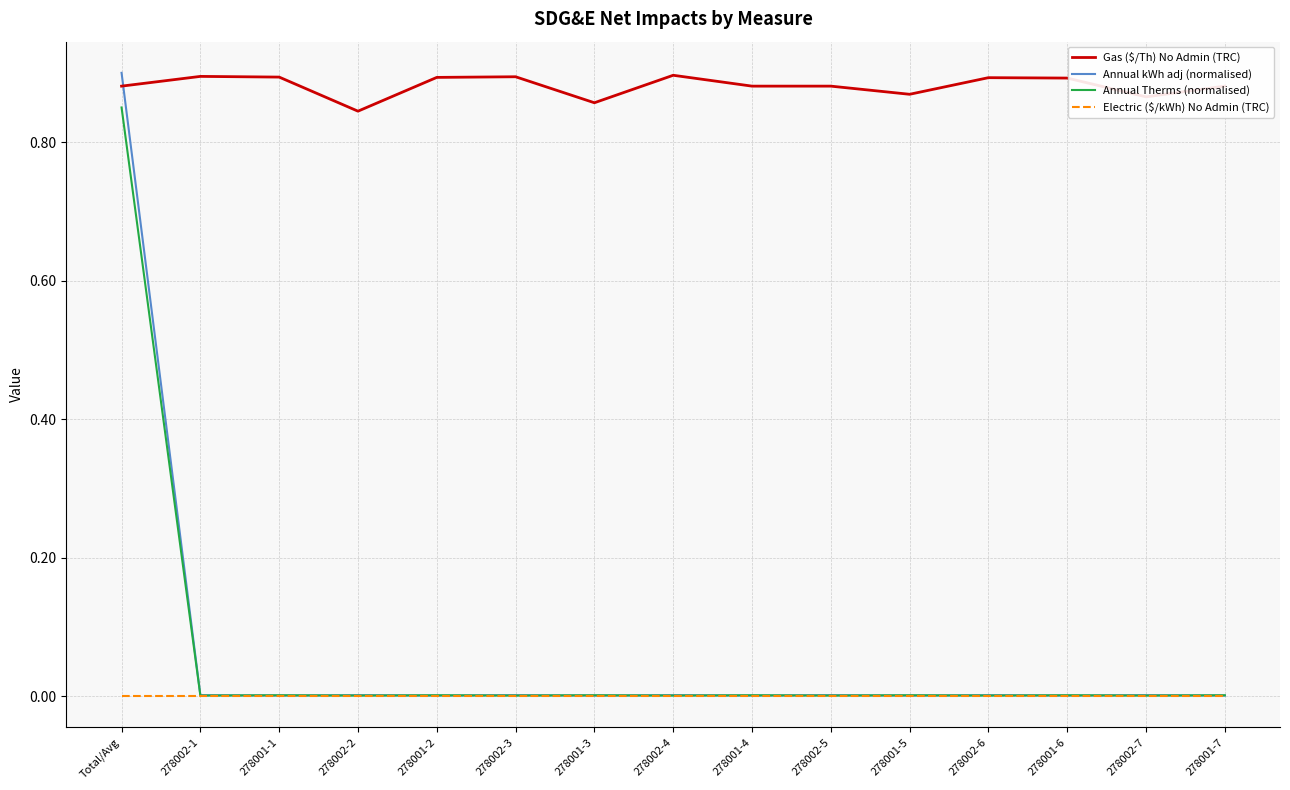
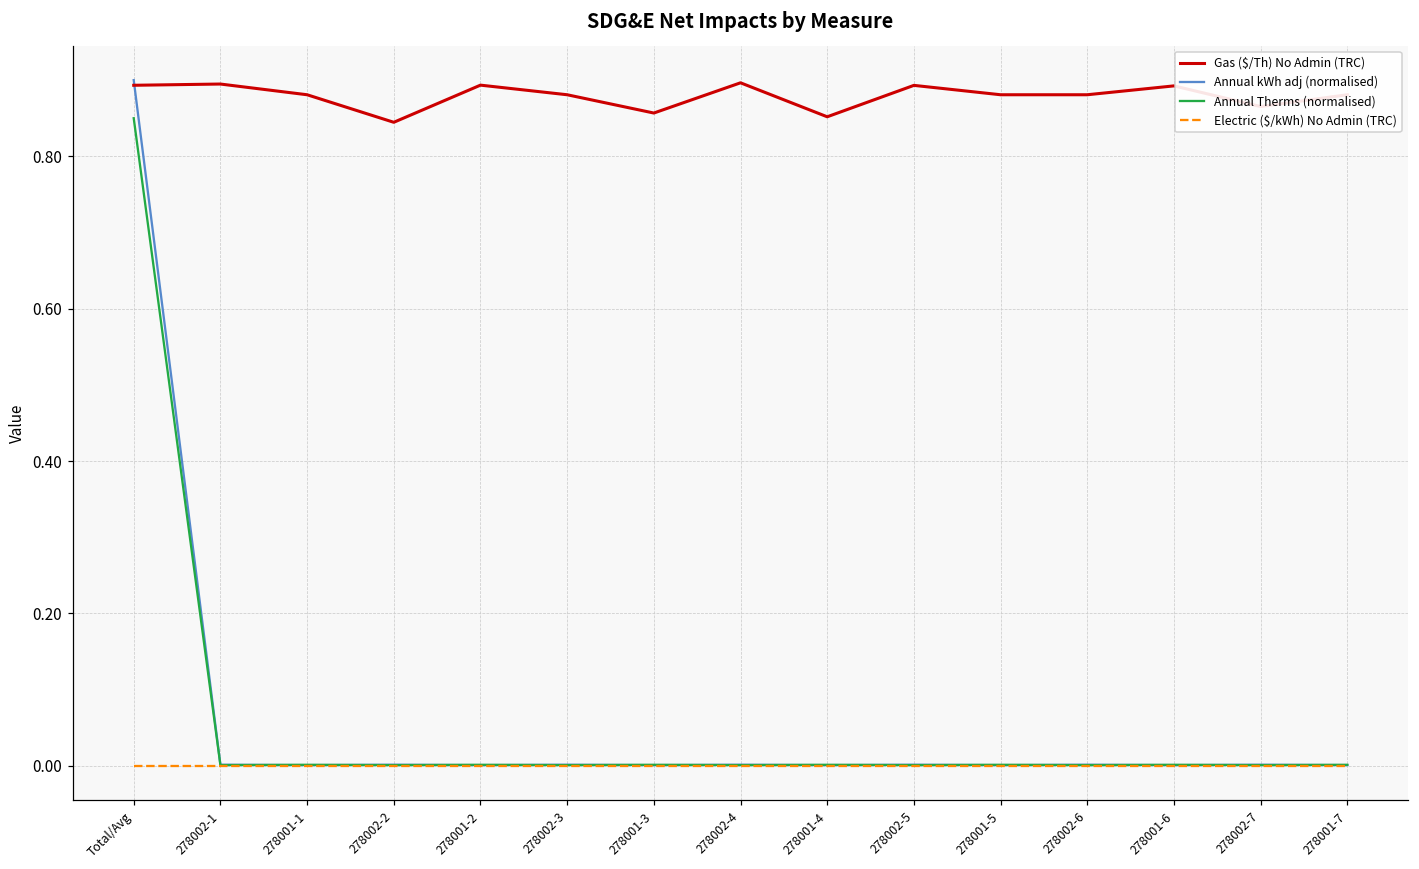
  {
    "Gas ($/Th) No Admin (TRC)": {
-     "Total/Avg": 0.88,
+     "Total/Avg": 0.89,
      "278002-1": 0.89,
-     "278001-1": 0.89,
+     "278001-1": 0.88,
      "278002-2": 0.84,
      "278001-2": 0.89,
-     "278002-3": 0.89,
+     "278002-3": 0.88,
      "278001-3": 0.86,
      "278002-4": 0.90,
-     "278001-4": 0.88,
-     "278002-5": 0.88,
-     "278001-5": 0.87,
-     "278002-6": 0.89,
+     "278001-4": 0.85,
+     "278002-5": 0.89,
+     "278001-5": 0.88,
+     "278002-6": 0.88,
      "278001-6": 0.89
    },
    "Annual kWh adj (normalised)": {
      "Total/Avg": 0.90
    },
    "Annual Therms (normalised)": {
      "Total/Avg": 0.85
    },
    "Electric ($/kWh) No Admin (TRC)": {
      "Total/Avg": 0.00
    }
  }
